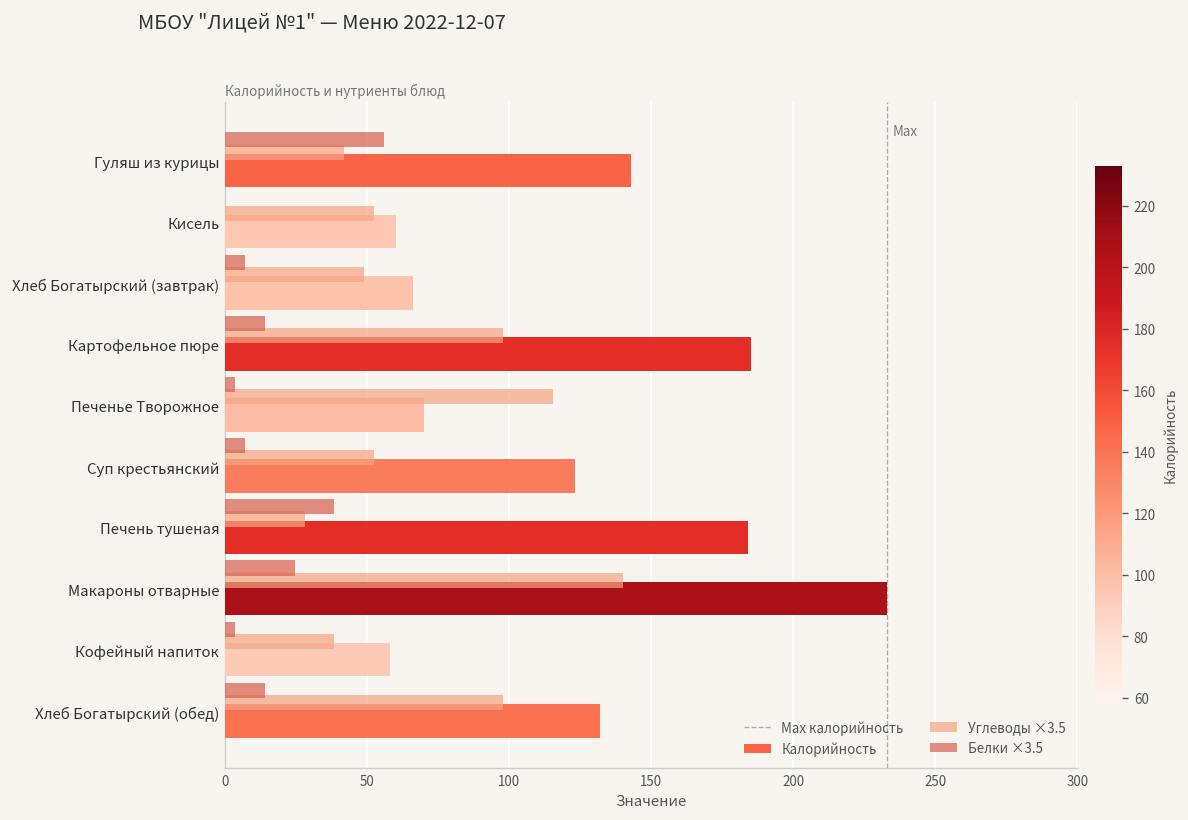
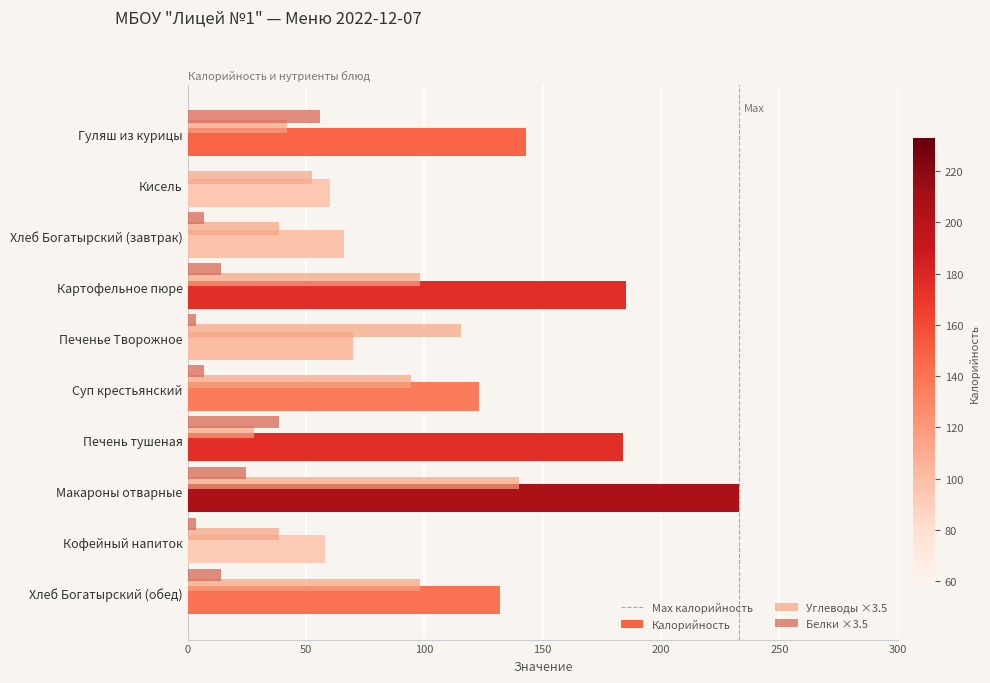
  {
    "Углеводы ×3.5": {
      "Гуляш из курицы": 42,
      "Кисель": 53,
-     "Хлеб Богатырский (завтрак)": 49,
+     "Хлеб Богатырский (завтрак)": 39,
      "Картофельное пюре": 98,
      "Печенье Творожное": 116,
-     "Суп крестьянский": 53,
+     "Суп крестьянский": 95,
      "Печень тушеная": 28,
      "Макароны отварные": 140,
      "Кофейный напиток": 39,
      "Хлеб Богатырский (обед)": 98
    }
  }
